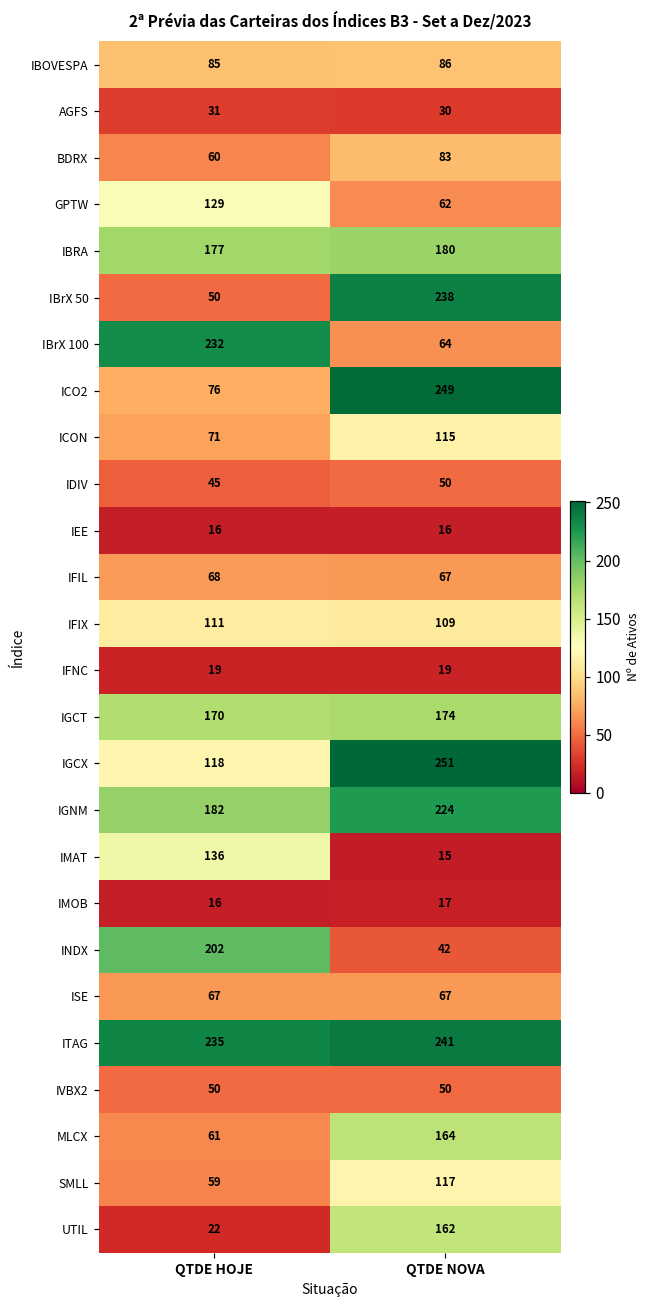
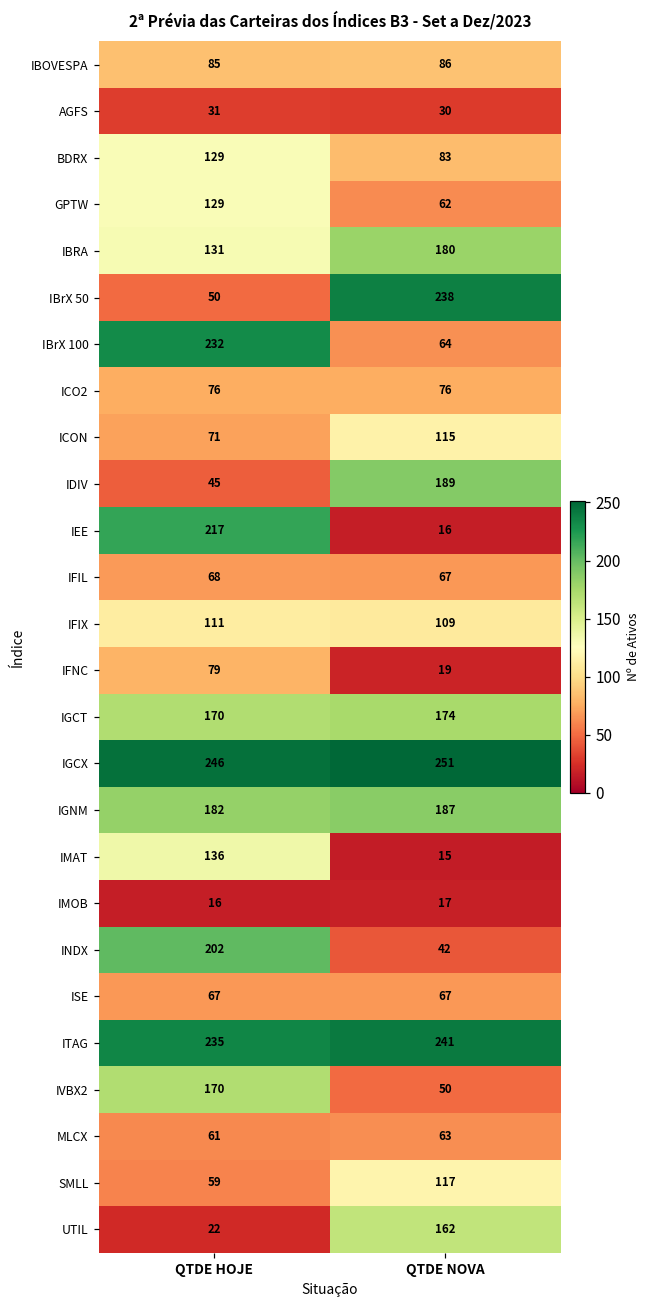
  {
    "IBOVESPA": {
      "QTDE HOJE": 85,
      "QTDE NOVA": 86
    },
    "AGFS": {
      "QTDE HOJE": 31,
      "QTDE NOVA": 30
    },
    "BDRX": {
-     "QTDE HOJE": 60,
+     "QTDE HOJE": 129,
      "QTDE NOVA": 83
    },
    "GPTW": {
      "QTDE HOJE": 129,
      "QTDE NOVA": 62
    },
    "IBRA": {
-     "QTDE HOJE": 177,
+     "QTDE HOJE": 131,
      "QTDE NOVA": 180
    },
    "IBrX 50": {
      "QTDE HOJE": 50,
      "QTDE NOVA": 238
    },
    "IBrX 100": {
      "QTDE HOJE": 232,
      "QTDE NOVA": 64
    },
    "ICO2": {
      "QTDE HOJE": 76,
-     "QTDE NOVA": 249
+     "QTDE NOVA": 76
    },
    "ICON": {
      "QTDE HOJE": 71,
      "QTDE NOVA": 115
    },
    "IDIV": {
      "QTDE HOJE": 45,
-     "QTDE NOVA": 50
+     "QTDE NOVA": 189
    },
    "IEE": {
-     "QTDE HOJE": 16,
+     "QTDE HOJE": 217,
      "QTDE NOVA": 16
    },
    "IFIL": {
      "QTDE HOJE": 68,
      "QTDE NOVA": 67
    },
    "IFIX": {
      "QTDE HOJE": 111,
      "QTDE NOVA": 109
    },
    "IFNC": {
-     "QTDE HOJE": 19,
+     "QTDE HOJE": 79,
      "QTDE NOVA": 19
    },
    "IGCT": {
      "QTDE HOJE": 170,
      "QTDE NOVA": 174
    },
    "IGCX": {
-     "QTDE HOJE": 118,
+     "QTDE HOJE": 246,
      "QTDE NOVA": 251
    },
    "IGNM": {
      "QTDE HOJE": 182,
-     "QTDE NOVA": 224
+     "QTDE NOVA": 187
    },
    "IMAT": {
      "QTDE HOJE": 136,
      "QTDE NOVA": 15
    },
    "IMOB": {
      "QTDE HOJE": 16,
      "QTDE NOVA": 17
    },
    "INDX": {
      "QTDE HOJE": 202,
      "QTDE NOVA": 42
    },
    "ISE": {
      "QTDE HOJE": 67,
      "QTDE NOVA": 67
    },
    "ITAG": {
      "QTDE HOJE": 235,
      "QTDE NOVA": 241
    },
    "IVBX2": {
-     "QTDE HOJE": 50,
+     "QTDE HOJE": 170,
      "QTDE NOVA": 50
    },
    "MLCX": {
      "QTDE HOJE": 61,
-     "QTDE NOVA": 164
+     "QTDE NOVA": 63
    },
    "SMLL": {
      "QTDE HOJE": 59,
      "QTDE NOVA": 117
    },
    "UTIL": {
      "QTDE HOJE": 22,
      "QTDE NOVA": 162
    }
  }
